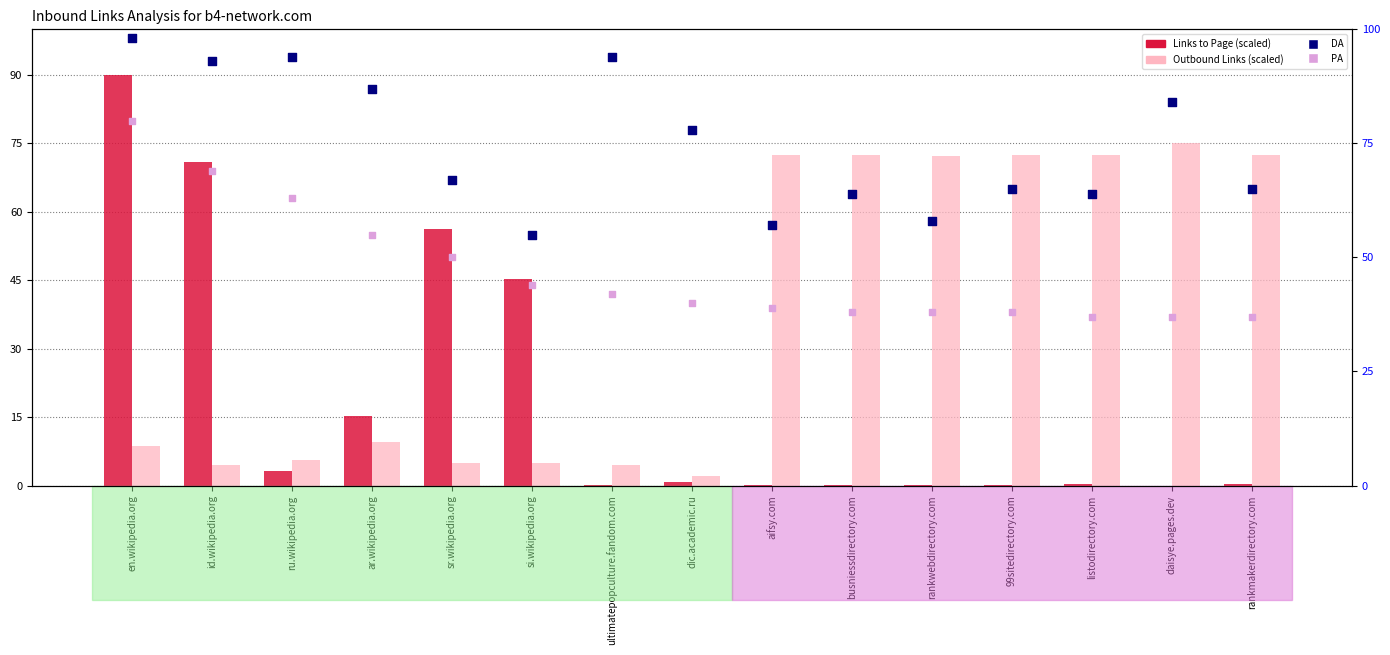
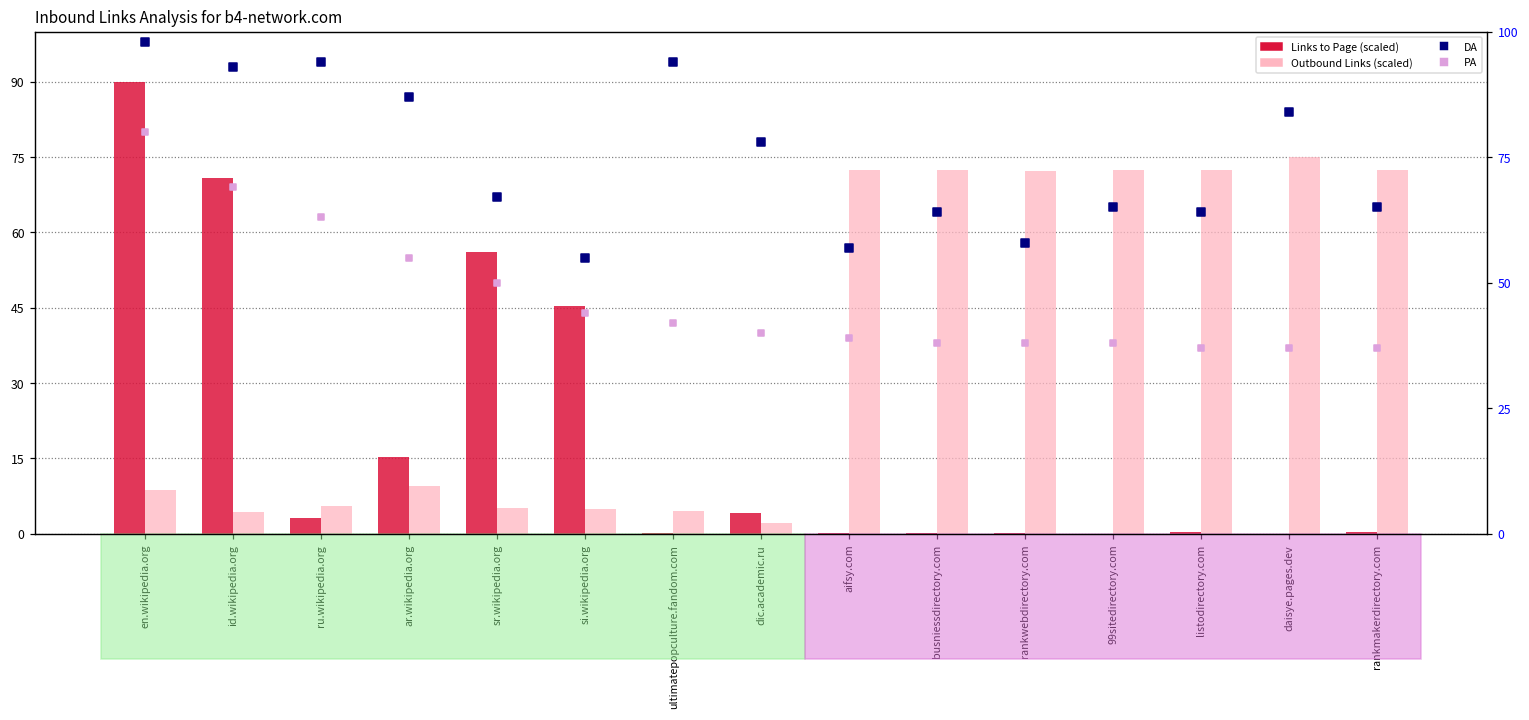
  {
    "Links to Page (scaled)": {
      "en.wikipedia.org": 90,
      "id.wikipedia.org": 71,
      "ru.wikipedia.org": 3,
      "ar.wikipedia.org": 15,
      "sr.wikipedia.org": 56,
      "si.wikipedia.org": 45,
-     "dic.academic.ru": 1
+     "dic.academic.ru": 4
    }
  }
